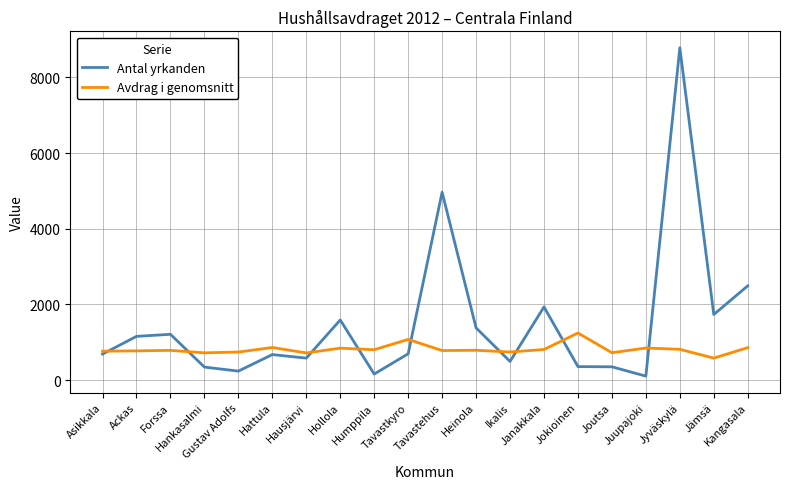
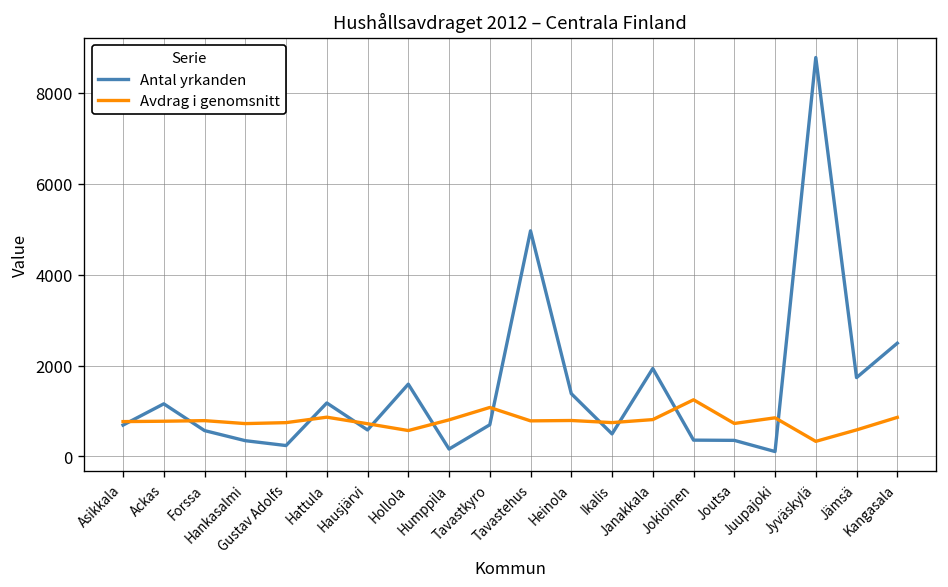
  {
    "Antal yrkanden": {
      "Asikkala": 700,
      "Ackas": 1200,
-     "Forssa": 1200,
+     "Forssa": 600,
      "Hankasalmi": 300,
      "Gustav Adolfs": 200,
-     "Hattula": 700,
+     "Hattula": 1200,
      "Hausjärvi": 600,
      "Hollola": 1600,
      "Humppila": 200,
      "Tavastkyro": 700,
      "Tavastehus": 5000,
      "Heinola": 1400,
      "Ikalis": 500,
      "Janakkala": 1900,
      "Jokioinen": 400,
      "Joutsa": 400,
      "Juupajoki": 100,
      "Jyväskylä": 8800,
      "Jämsä": 1700,
      "Kangasala": 2500
    },
    "Avdrag i genomsnitt": {
      "Asikkala": 800,
      "Ackas": 800,
      "Forssa": 800,
      "Hankasalmi": 700,
      "Gustav Adolfs": 700,
      "Hattula": 900,
      "Hausjärvi": 700,
-     "Hollola": 800,
+     "Hollola": 600,
      "Humppila": 800,
      "Tavastkyro": 1100,
      "Tavastehus": 800,
      "Heinola": 800,
      "Ikalis": 700,
      "Janakkala": 800,
      "Jokioinen": 1200,
      "Joutsa": 700,
      "Juupajoki": 900,
-     "Jyväskylä": 800,
+     "Jyväskylä": 300,
      "Jämsä": 600,
      "Kangasala": 900
    }
  }
